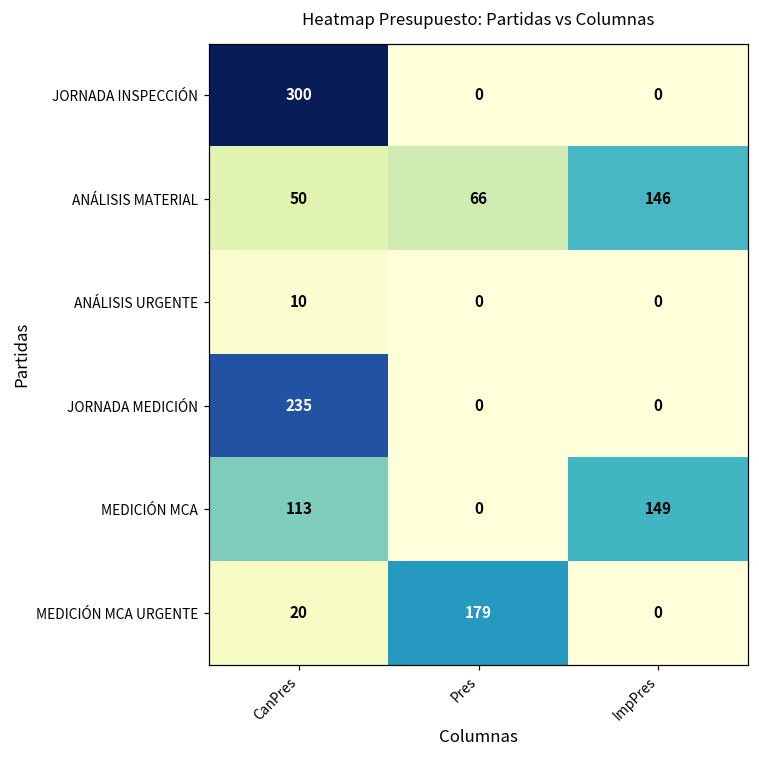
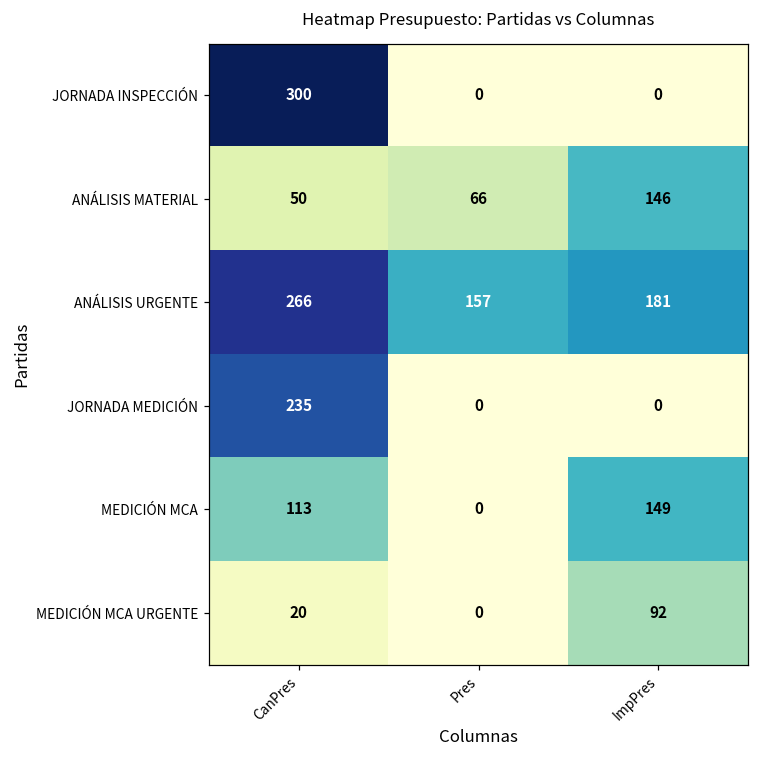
  {
    "JORNADA INSPECCIÓN": {
      "CanPres": 300,
      "Pres": 0,
      "ImpPres": 0
    },
    "ANÁLISIS MATERIAL": {
      "CanPres": 50,
      "Pres": 66,
      "ImpPres": 146
    },
    "ANÁLISIS URGENTE": {
-     "CanPres": 10,
-     "Pres": 0,
-     "ImpPres": 0
+     "CanPres": 266,
+     "Pres": 157,
+     "ImpPres": 181
    },
    "JORNADA MEDICIÓN": {
      "CanPres": 235,
      "Pres": 0,
      "ImpPres": 0
    },
    "MEDICIÓN MCA": {
      "CanPres": 113,
      "Pres": 0,
      "ImpPres": 149
    },
    "MEDICIÓN MCA URGENTE": {
      "CanPres": 20,
-     "Pres": 179,
-     "ImpPres": 0
+     "Pres": 0,
+     "ImpPres": 92
    }
  }
